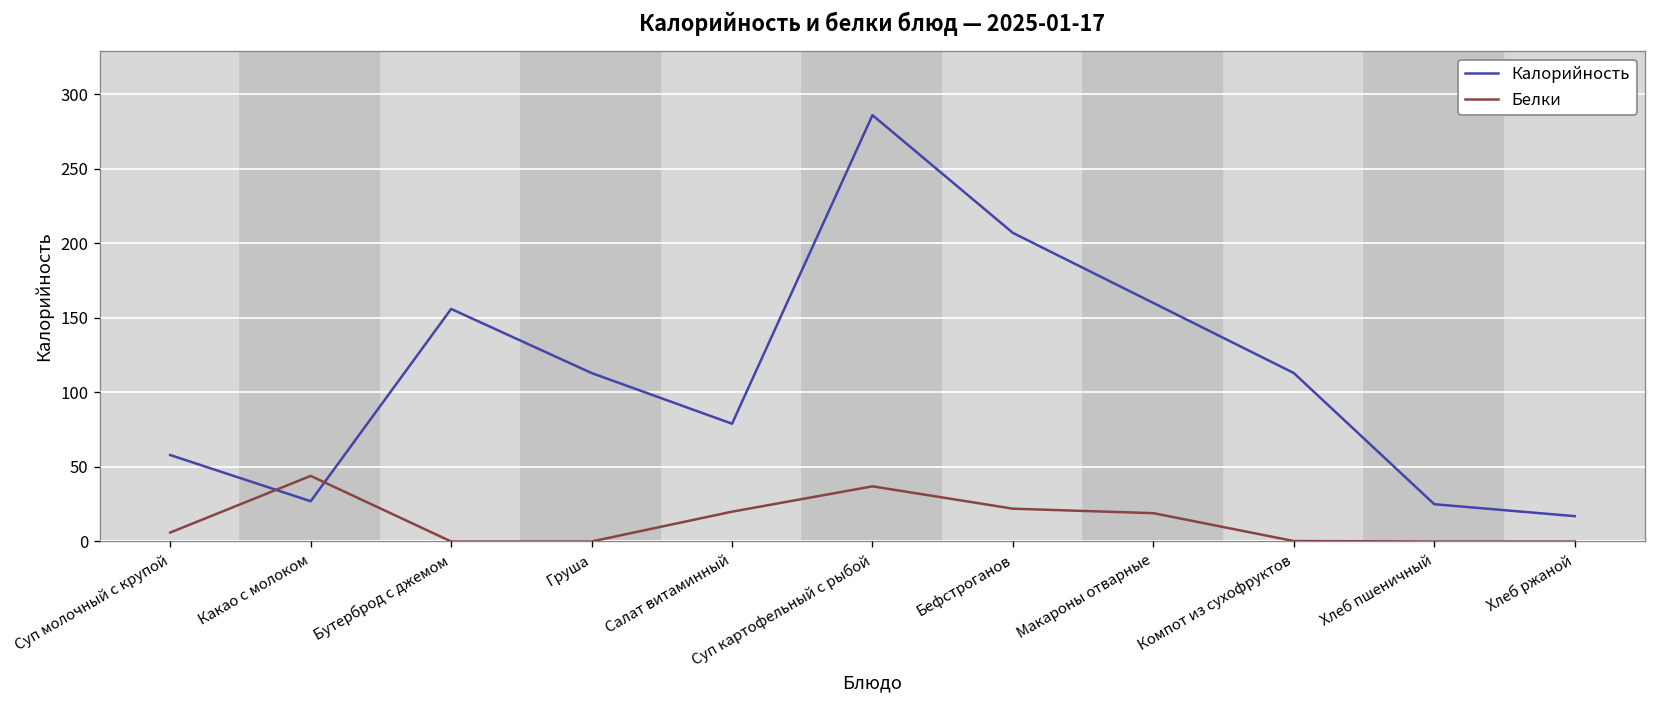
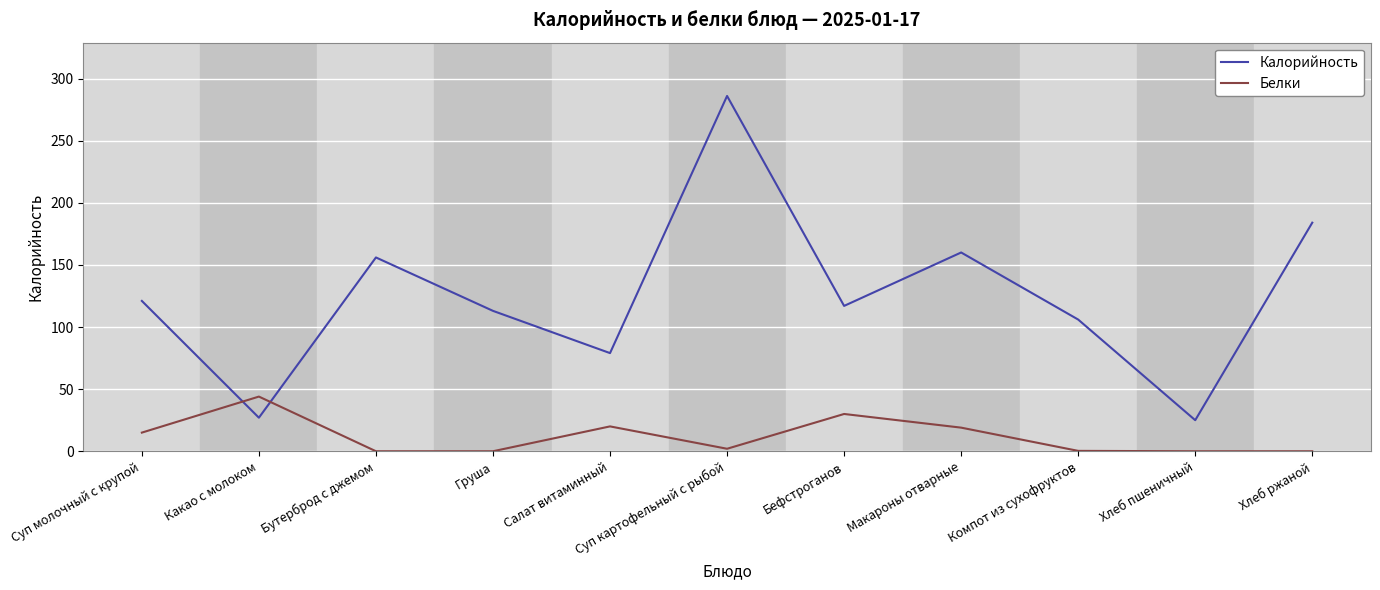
  {
    "Калорийность": {
-     "Суп молочный с крупой": 58,
+     "Суп молочный с крупой": 121,
      "Какао с молоком": 27,
      "Бутерброд с джемом": 156,
      "Груша": 113,
      "Салат витаминный": 79,
      "Суп картофельный с рыбой": 286,
-     "Бефстроганов": 207,
+     "Бефстроганов": 117,
      "Макароны отварные": 160,
-     "Компот из сухофруктов": 113,
+     "Компот из сухофруктов": 106,
      "Хлеб пшеничный": 25,
-     "Хлеб ржаной": 17
+     "Хлеб ржаной": 184
    },
    "Белки": {
-     "Суп молочный с крупой": 6,
+     "Суп молочный с крупой": 15,
      "Какао с молоком": 44,
      "Бутерброд с джемом": 0,
      "Груша": 0,
      "Салат витаминный": 20,
-     "Суп картофельный с рыбой": 37,
-     "Бефстроганов": 22,
+     "Суп картофельный с рыбой": 2,
+     "Бефстроганов": 30,
      "Макароны отварные": 19,
      "Компот из сухофруктов": 0,
      "Хлеб пшеничный": 0,
      "Хлеб ржаной": 0
    }
  }
